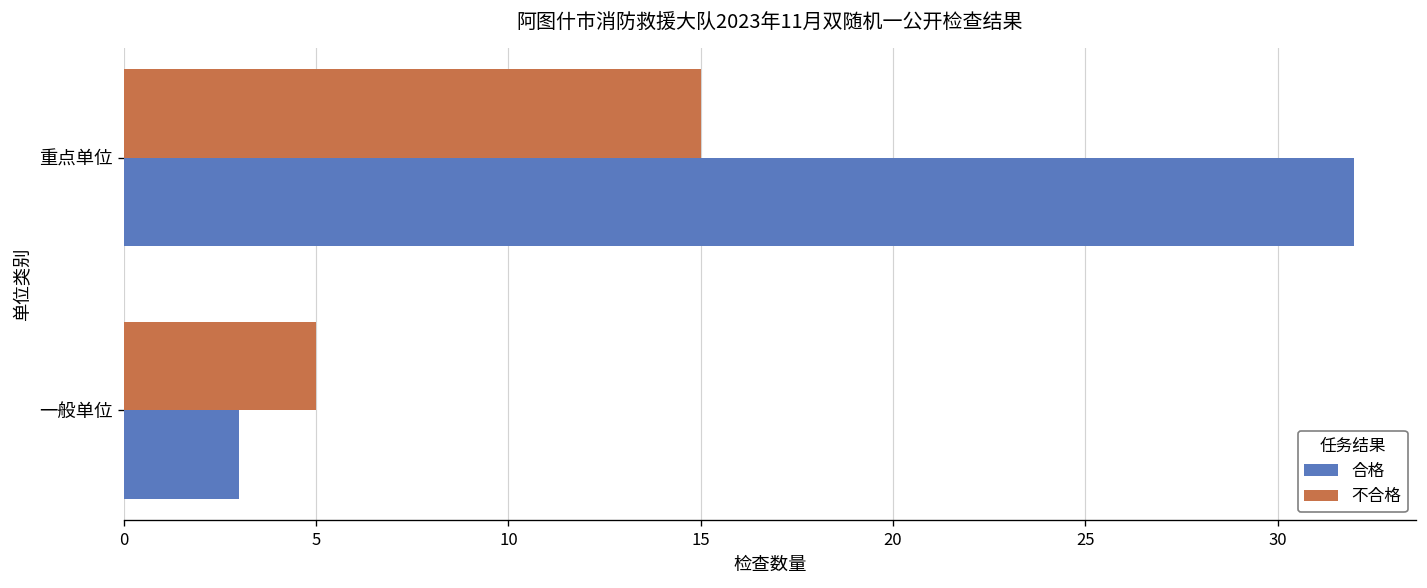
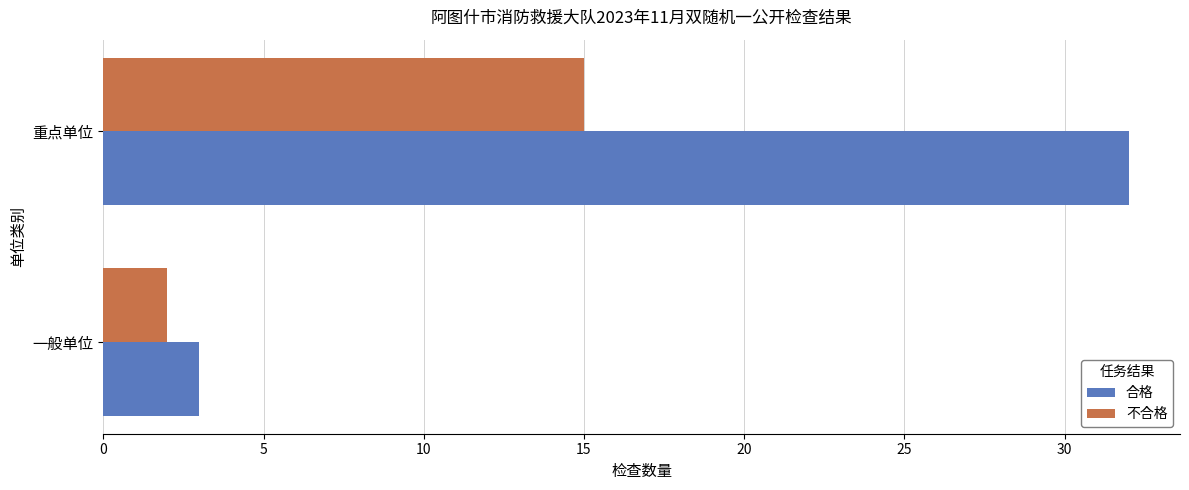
  {
    "合格": {
      "重点单位": 32,
      "一般单位": 3
    },
    "不合格": {
      "重点单位": 15,
-     "一般单位": 5
+     "一般单位": 2
    }
  }
